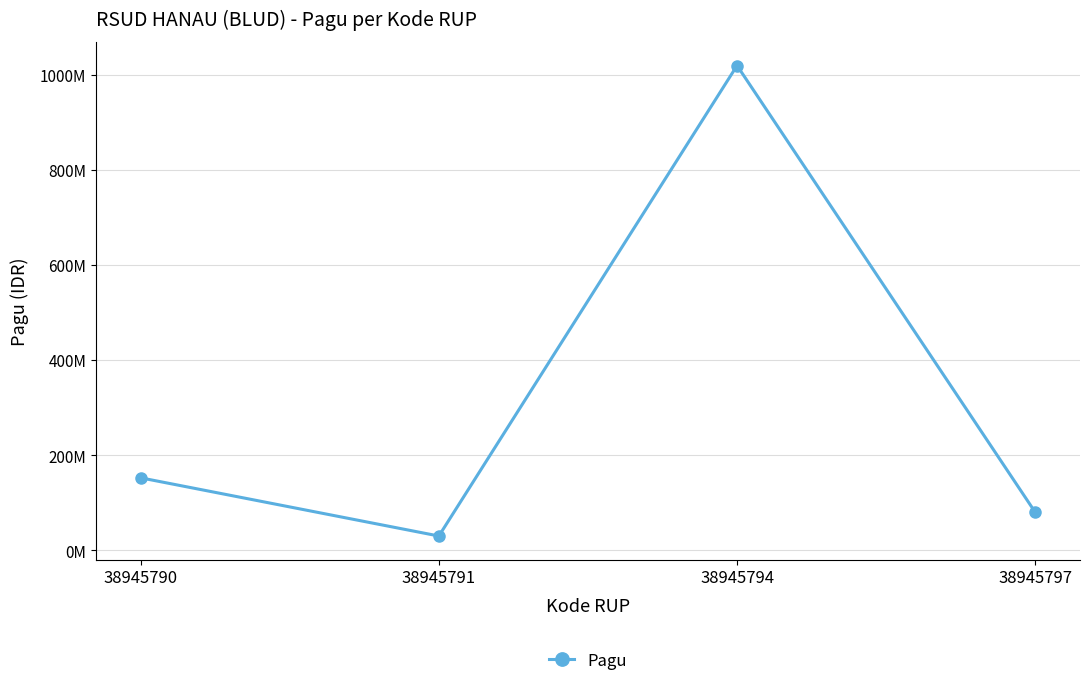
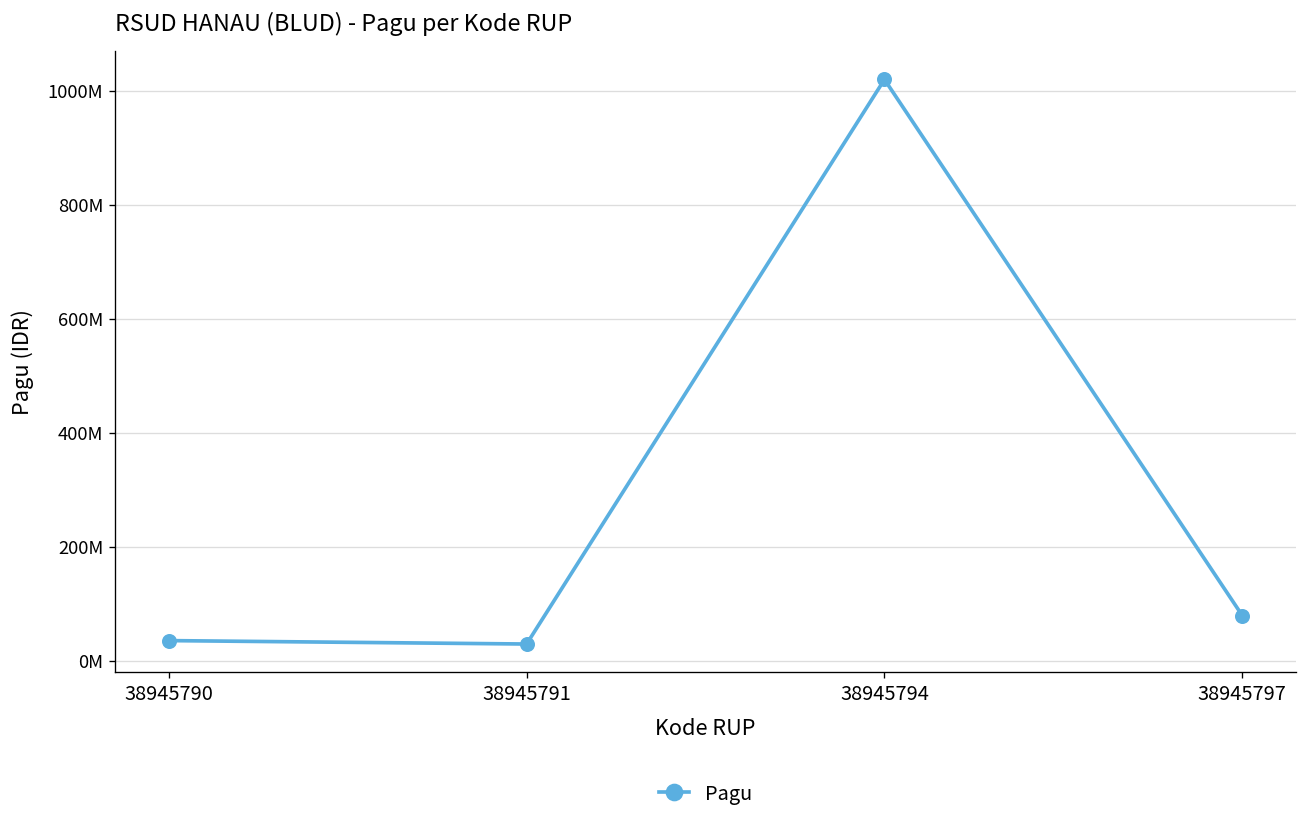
  {
-   "38945790": 150000000,
+   "38945790": 40000000,
    "38945791": 30000000,
    "38945794": 1020000000,
    "38945797": 80000000
  }
